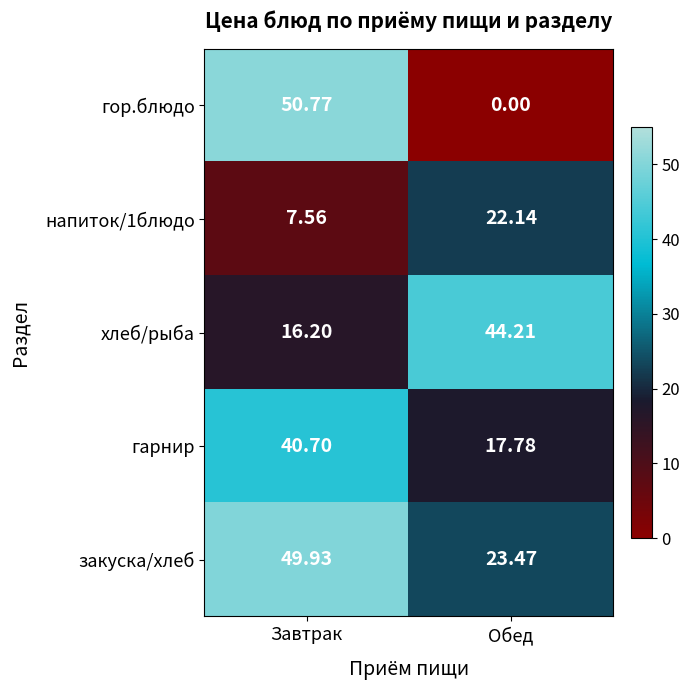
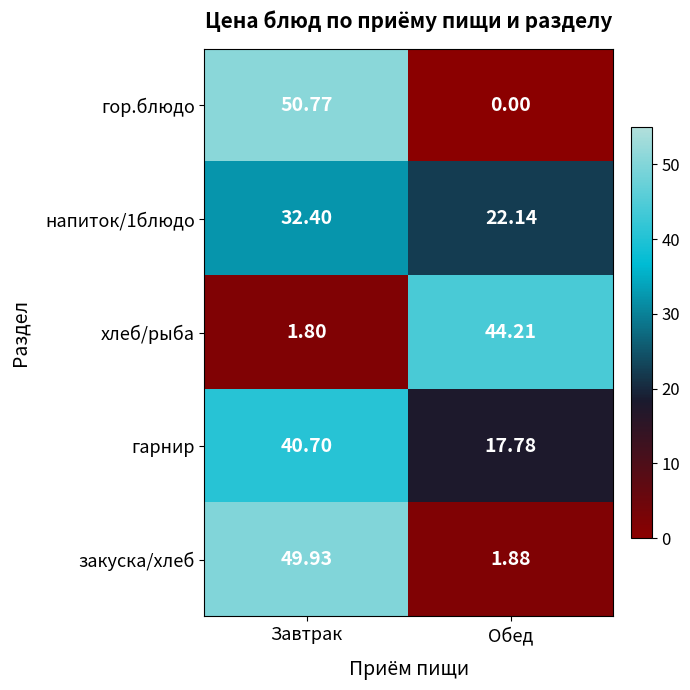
  {
    "гор.блюдо": {
      "Завтрак": 50.77,
      "Обед": 0.00
    },
    "напиток/1блюдо": {
-     "Завтрак": 7.56,
+     "Завтрак": 32.40,
      "Обед": 22.14
    },
    "хлеб/рыба": {
-     "Завтрак": 16.20,
+     "Завтрак": 1.80,
      "Обед": 44.21
    },
    "гарнир": {
      "Завтрак": 40.70,
      "Обед": 17.78
    },
    "закуска/хлеб": {
      "Завтрак": 49.93,
-     "Обед": 23.47
+     "Обед": 1.88
    }
  }
